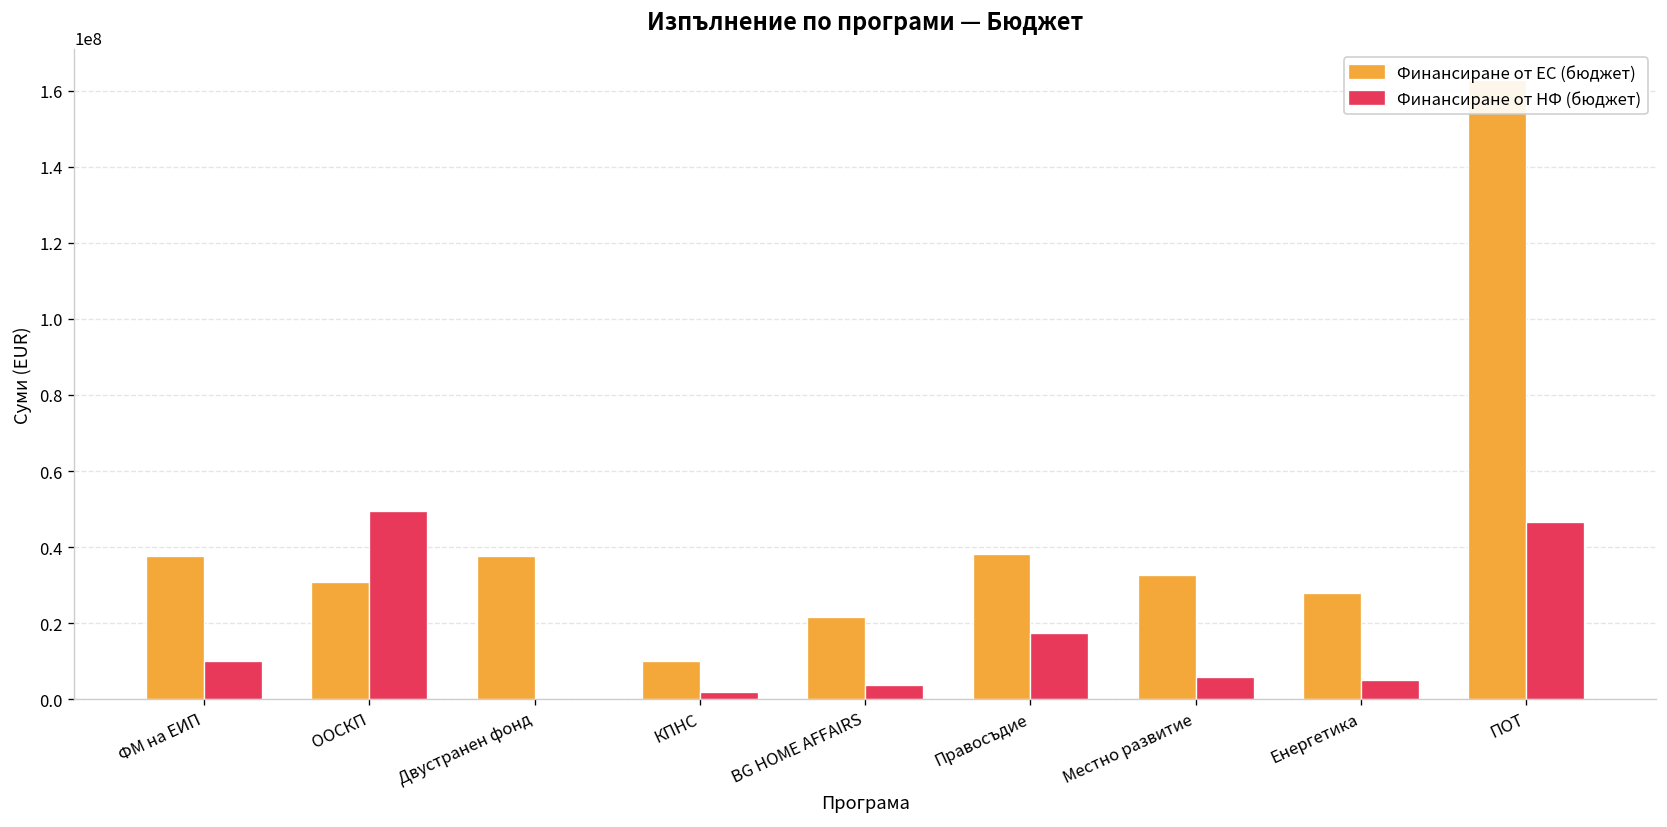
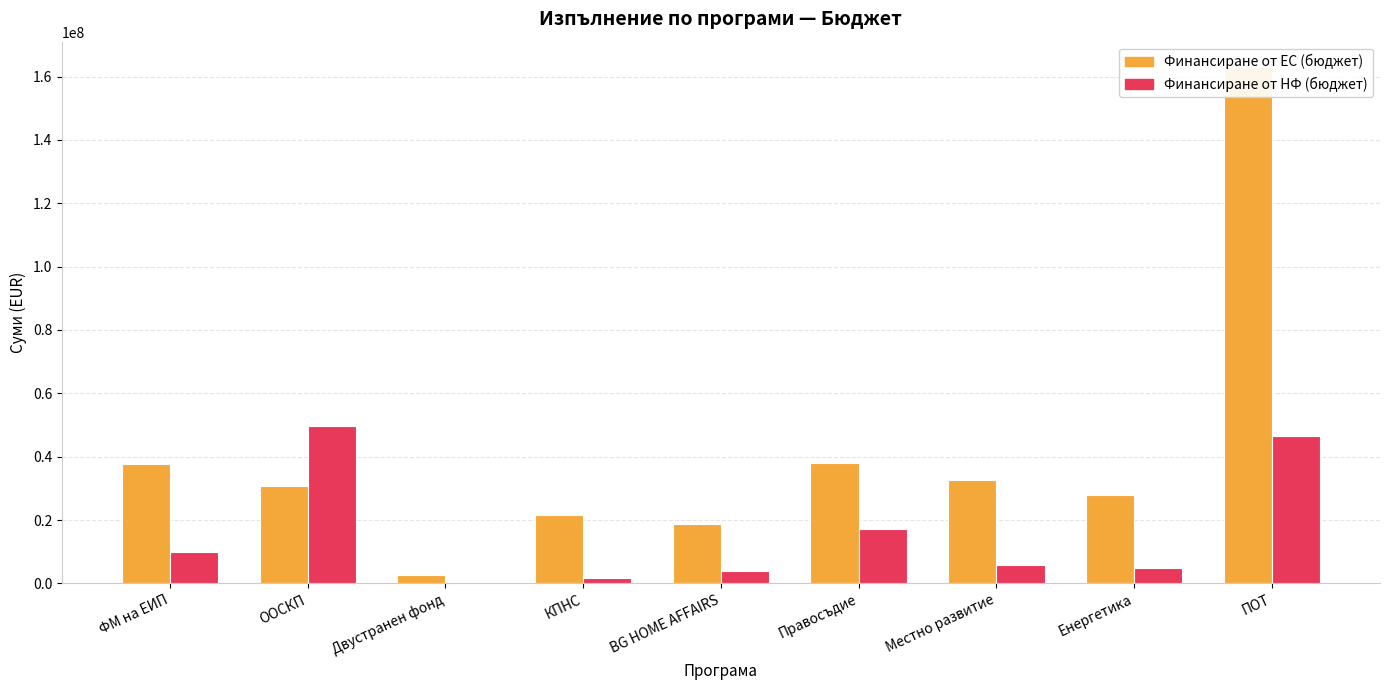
  {
    "Финансиране от ЕС (бюджет)": {
      "ФМ на ЕИП": 38000000,
      "ООСКП": 31000000,
-     "Двустранен фонд": 38000000,
-     "КПНС": 10000000,
-     "BG HOME AFFAIRS": 21000000,
+     "Двустранен фонд": 3000000,
+     "КПНС": 22000000,
+     "BG HOME AFFAIRS": 19000000,
      "Правосъдие": 38000000,
      "Местно развитие": 33000000,
      "Енергетика": 28000000
    },
    "Финансиране от НФ (бюджет)": {
      "ФМ на ЕИП": 10000000,
      "ООСКП": 50000000,
      "Двустранен фонд": 0,
      "КПНС": 2000000,
      "BG HOME AFFAIRS": 4000000,
      "Правосъдие": 17000000,
      "Местно развитие": 6000000,
      "Енергетика": 5000000,
      "ПОТ": 47000000
    }
  }
